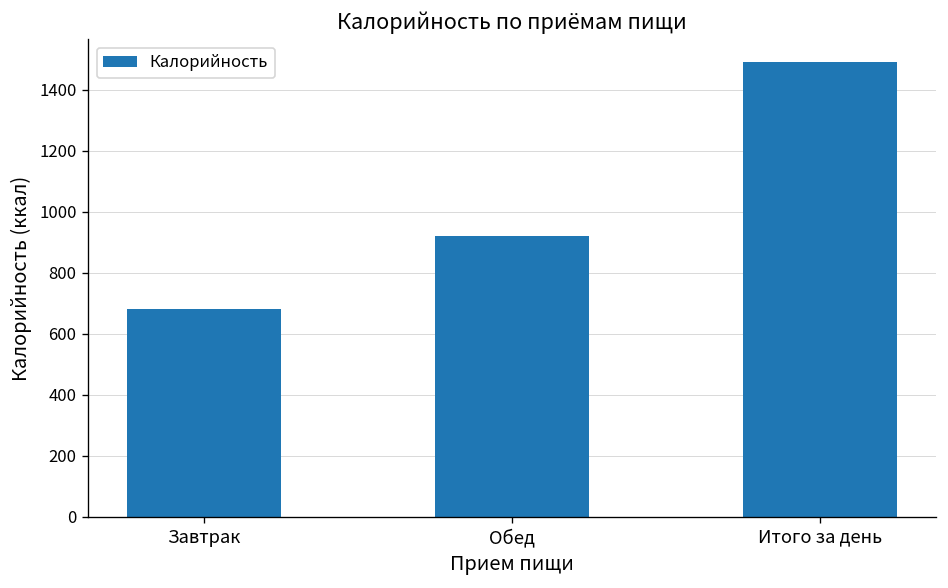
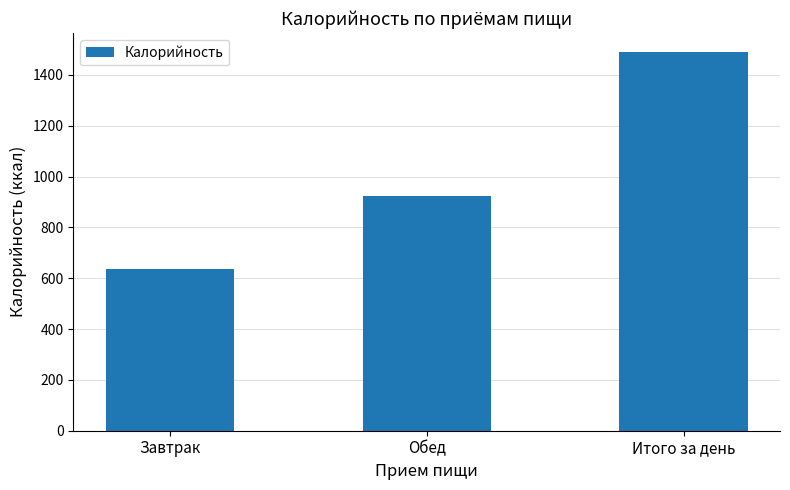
  {
-   "Завтрак": 680,
+   "Завтрак": 640,
    "Обед": 920,
    "Итого за день": 1490
  }
